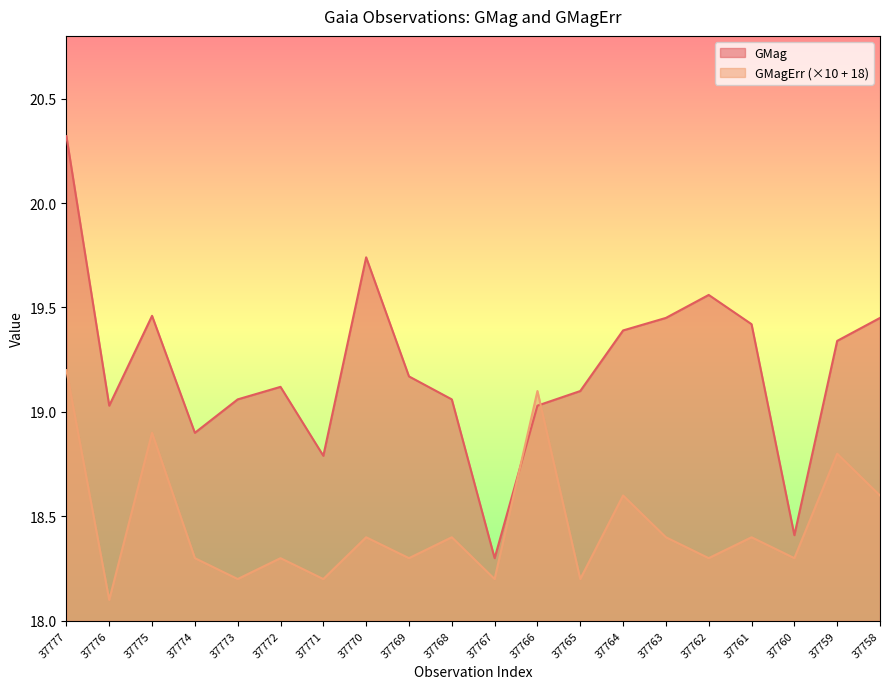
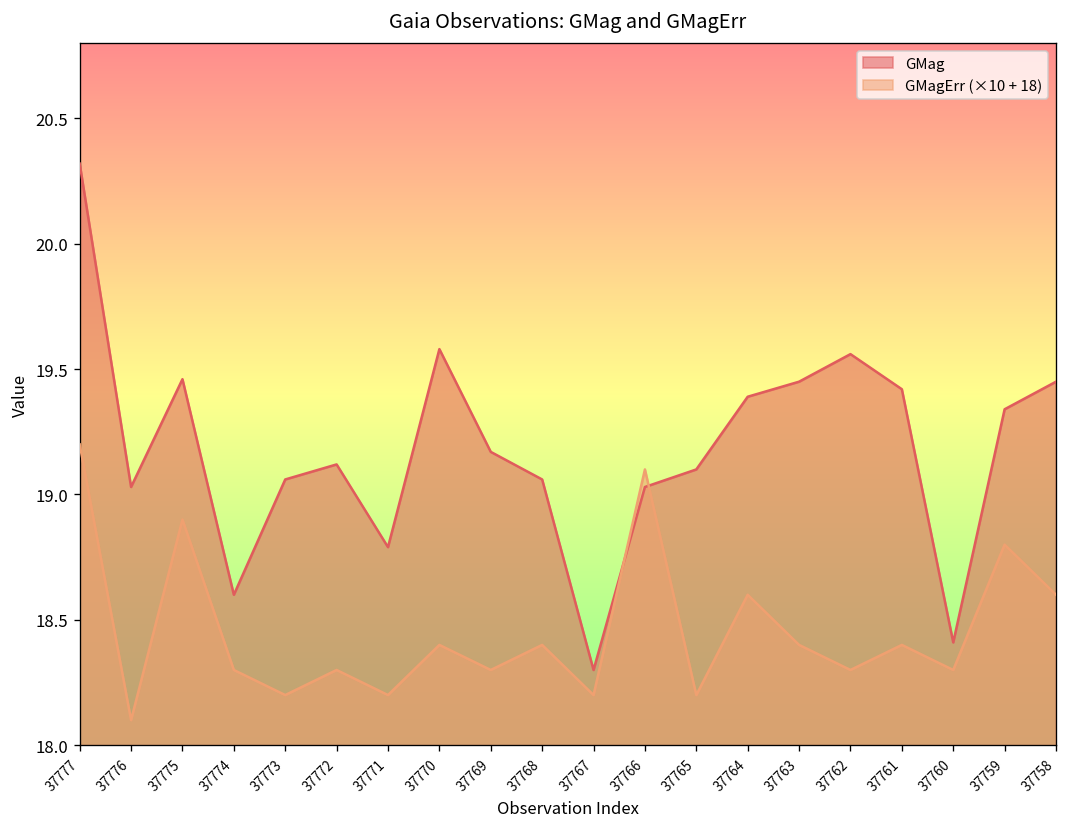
  {
    "GMag": {
      "37777": 20.32,
      "37776": 19.03,
      "37775": 19.46,
-     "37774": 18.9,
+     "37774": 18.6,
      "37773": 19.06,
      "37772": 19.12,
      "37771": 18.79,
-     "37770": 19.74,
+     "37770": 19.58,
      "37769": 19.17,
      "37768": 19.06,
      "37767": 18.30,
      "37766": 19.03,
      "37765": 19.10,
      "37764": 19.39,
      "37763": 19.45,
      "37762": 19.56,
      "37761": 19.42,
      "37760": 18.41,
      "37759": 19.34,
      "37758": 19.45
    },
    "GMagErr (×10 + 18)": {
      "37777": 19.20,
      "37776": 18.10,
      "37775": 18.90,
      "37774": 18.30,
      "37773": 18.20,
      "37772": 18.30,
      "37771": 18.20,
      "37770": 18.40,
      "37769": 18.30,
      "37768": 18.40,
      "37767": 18.20,
      "37766": 19.10,
      "37765": 18.20,
      "37764": 18.60,
      "37763": 18.40,
      "37762": 18.30,
      "37761": 18.40,
      "37760": 18.30,
      "37759": 18.80,
      "37758": 18.60
    }
  }
